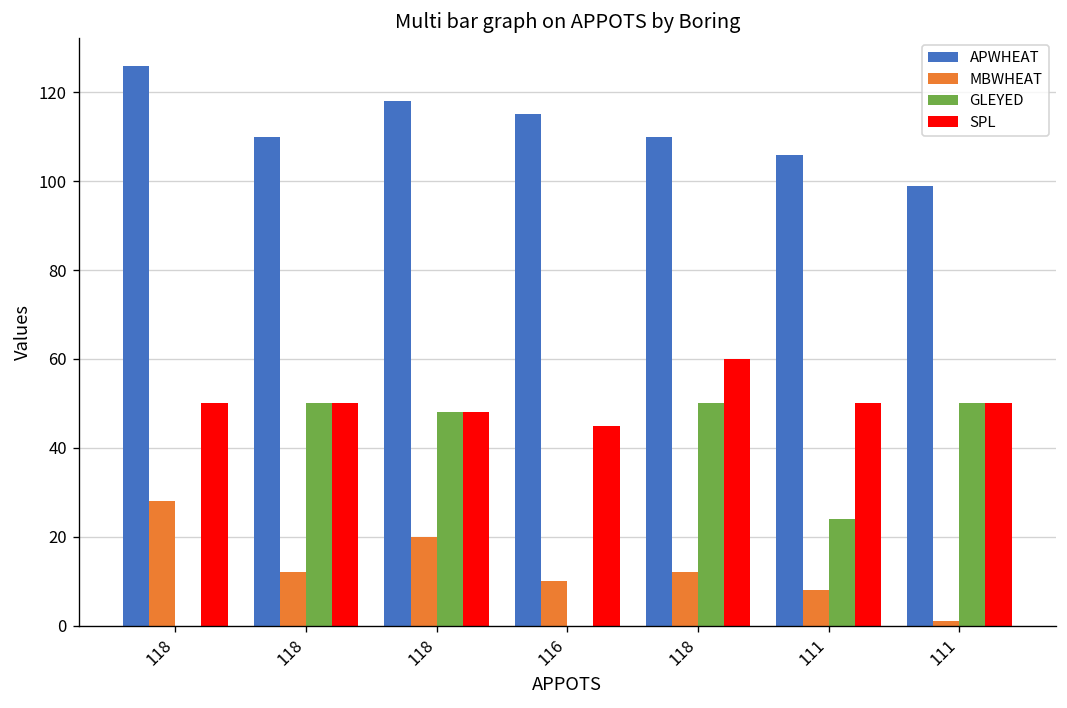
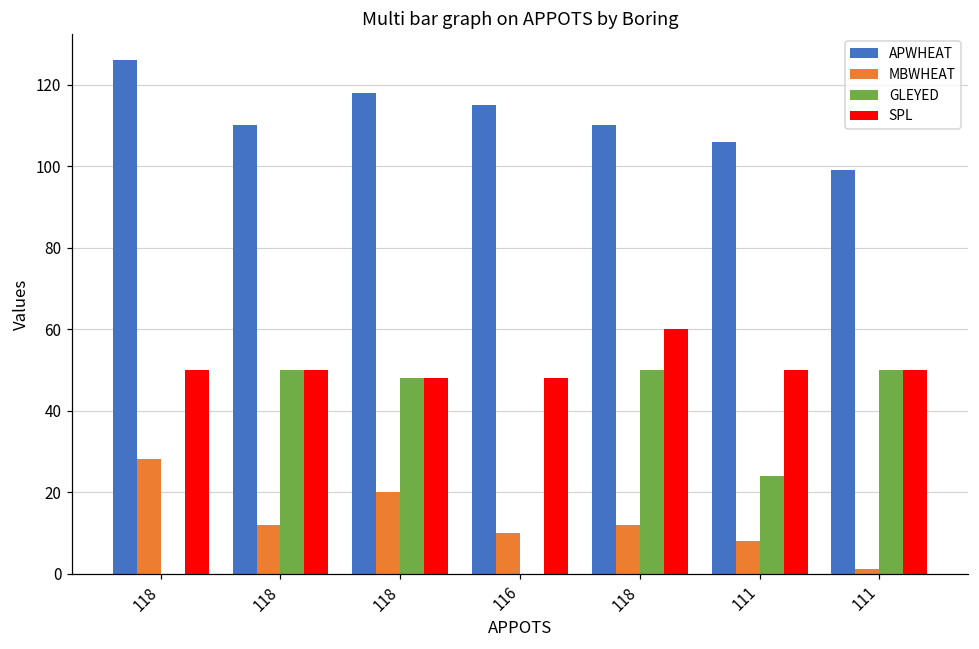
  {
    "APWHEAT": {
      "116": 115
    },
    "MBWHEAT": {
      "116": 10
    },
    "GLEYED": {
      "116": 0
    },
    "SPL": {
-     "116": 45
+     "116": 48
    }
  }
